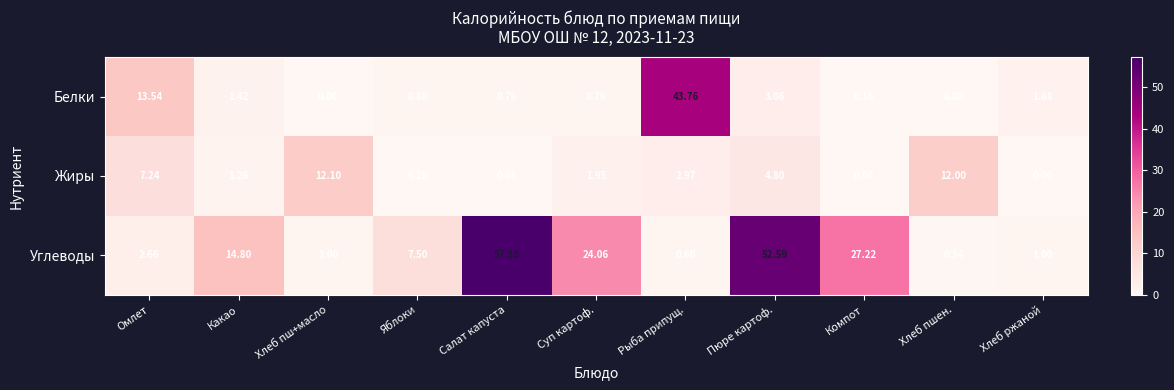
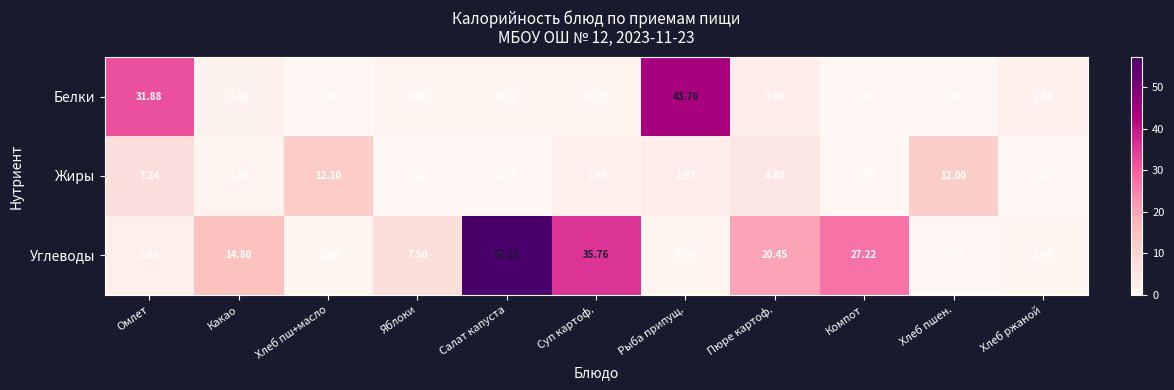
  {
    "Белки": {
-     "Омлет": 13.54,
+     "Омлет": 31.88,
      "Рыба припущ.": 43.76
    },
    "Жиры": {
      "Хлеб пш+масло": 12.10,
      "Хлеб пшен.": 12.00
    },
    "Углеводы": {
      "Какао": 14.80,
      "Салат капуста": 57.18,
-     "Суп картоф.": 24.06,
-     "Пюре картоф.": 52.59,
+     "Суп картоф.": 35.76,
+     "Пюре картоф.": 20.45,
      "Компот": 27.22
    }
  }
